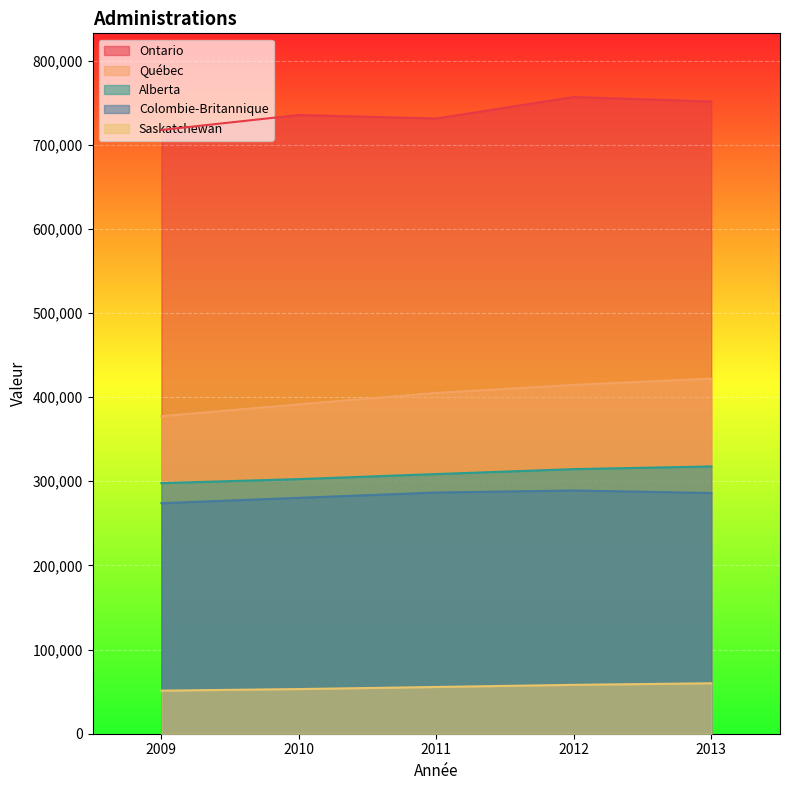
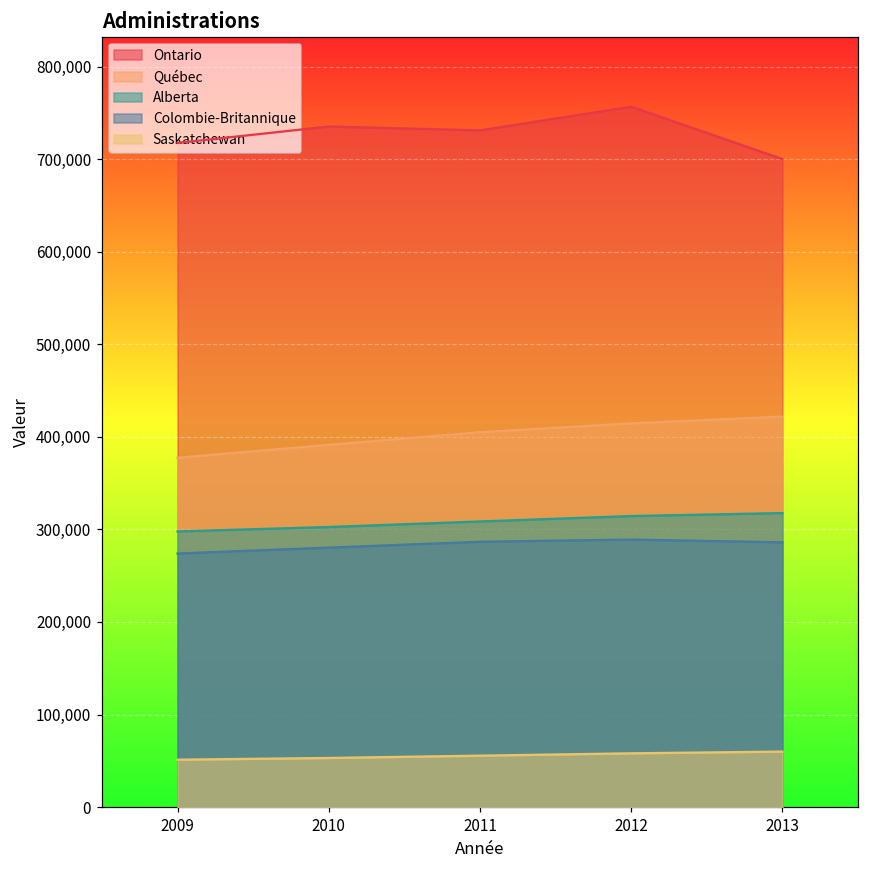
  {
    "Ontario": {
      "2010": "740,000",
      "2011": "730,000",
      "2012": "760,000",
-     "2013": "750,000"
+     "2013": "700,000"
    }
  }
